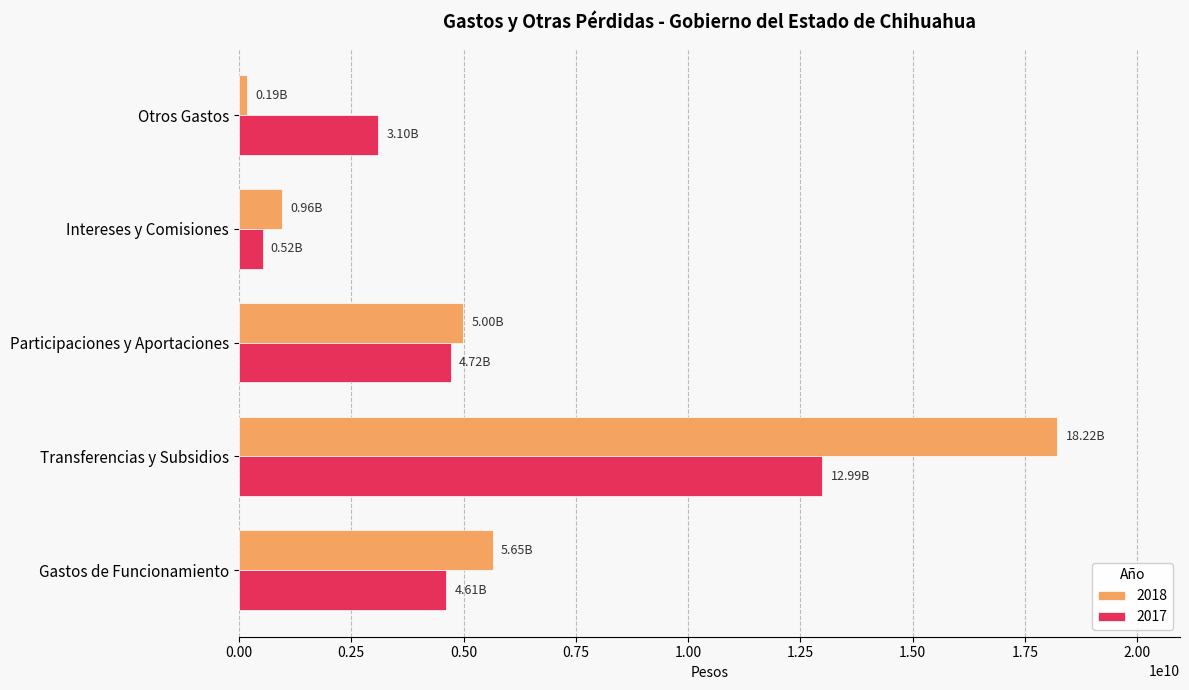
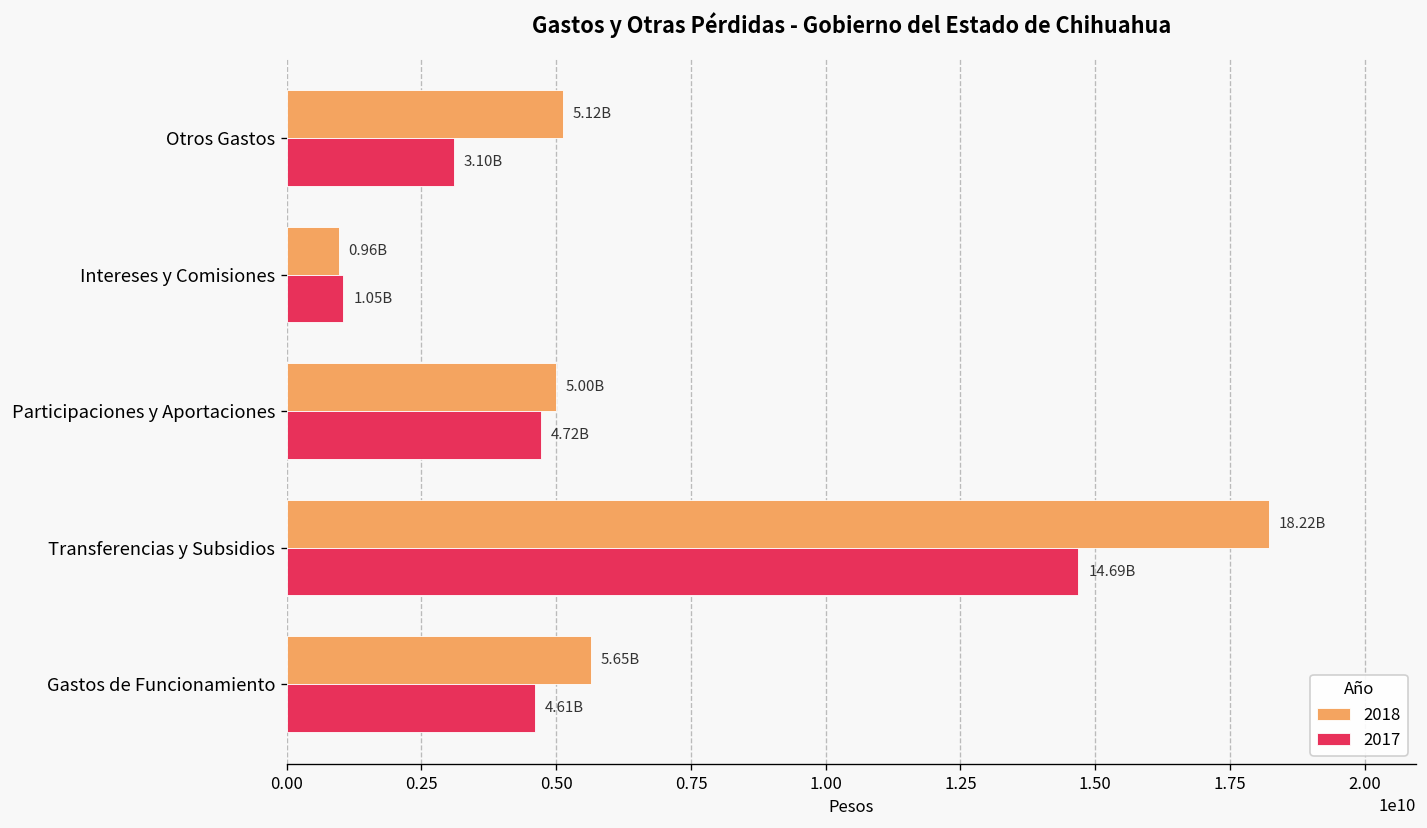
  {
    "2018": {
-     "Otros Gastos": "0.19B",
+     "Otros Gastos": "5.12B",
      "Intereses y Comisiones": "0.96B",
      "Participaciones y Aportaciones": "5.00B",
      "Transferencias y Subsidios": "18.22B",
      "Gastos de Funcionamiento": "5.65B"
    },
    "2017": {
      "Otros Gastos": "3.10B",
-     "Intereses y Comisiones": "0.52B",
+     "Intereses y Comisiones": "1.05B",
      "Participaciones y Aportaciones": "4.72B",
-     "Transferencias y Subsidios": "12.99B",
+     "Transferencias y Subsidios": "14.69B",
      "Gastos de Funcionamiento": "4.61B"
    }
  }
